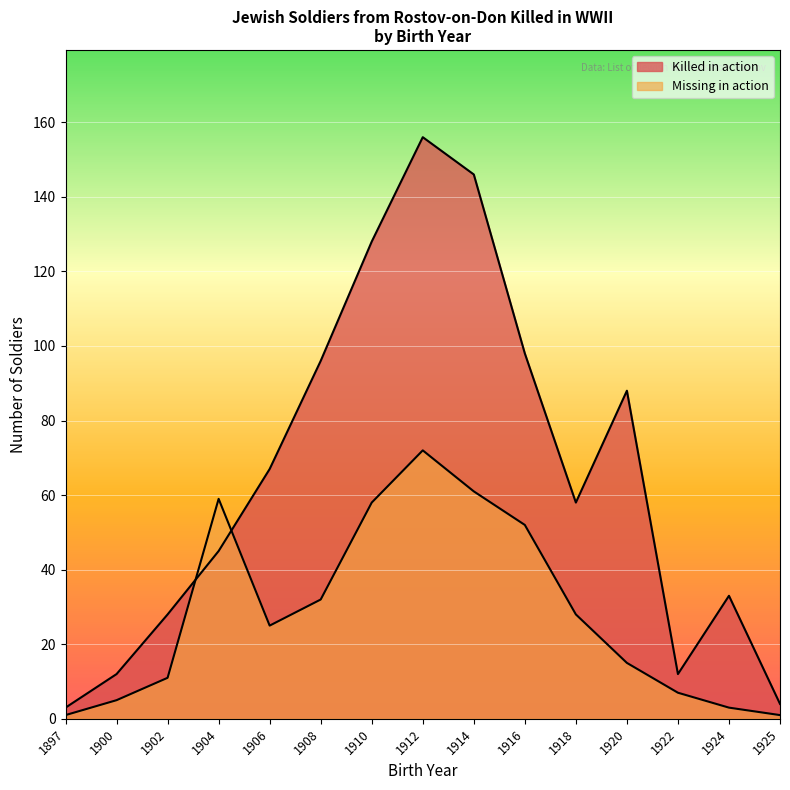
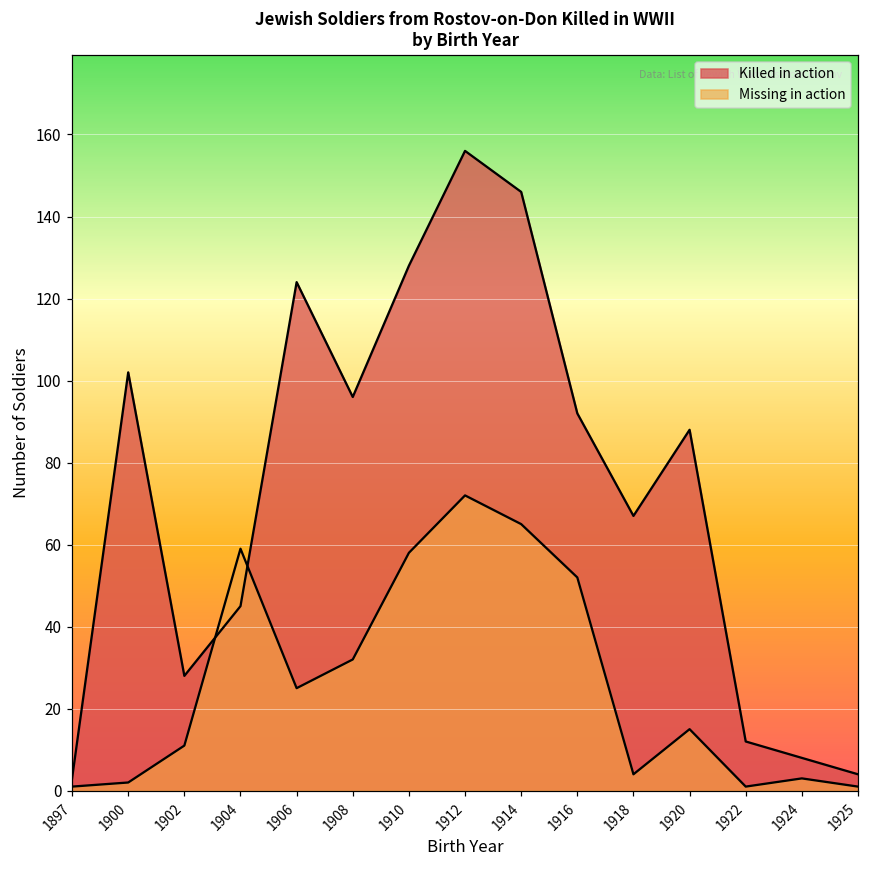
  {
    "Killed in action": {
      "1897": 3,
-     "1900": 12,
+     "1900": 102,
      "1902": 28,
      "1904": 45,
-     "1906": 67,
+     "1906": 124,
      "1908": 96,
      "1910": 128,
      "1912": 156,
      "1914": 146,
-     "1916": 98,
-     "1918": 58,
+     "1916": 92,
+     "1918": 67,
      "1920": 88,
      "1922": 12,
-     "1924": 33,
+     "1924": 8,
      "1925": 4
    },
    "Missing in action": {
      "1897": 1,
-     "1900": 5,
+     "1900": 2,
      "1902": 11,
      "1904": 59,
      "1906": 25,
      "1908": 32,
      "1910": 58,
      "1912": 72,
-     "1914": 61,
+     "1914": 65,
      "1916": 52,
-     "1918": 28,
+     "1918": 4,
      "1920": 15,
-     "1922": 7,
+     "1922": 1,
      "1924": 3,
      "1925": 1
    }
  }
